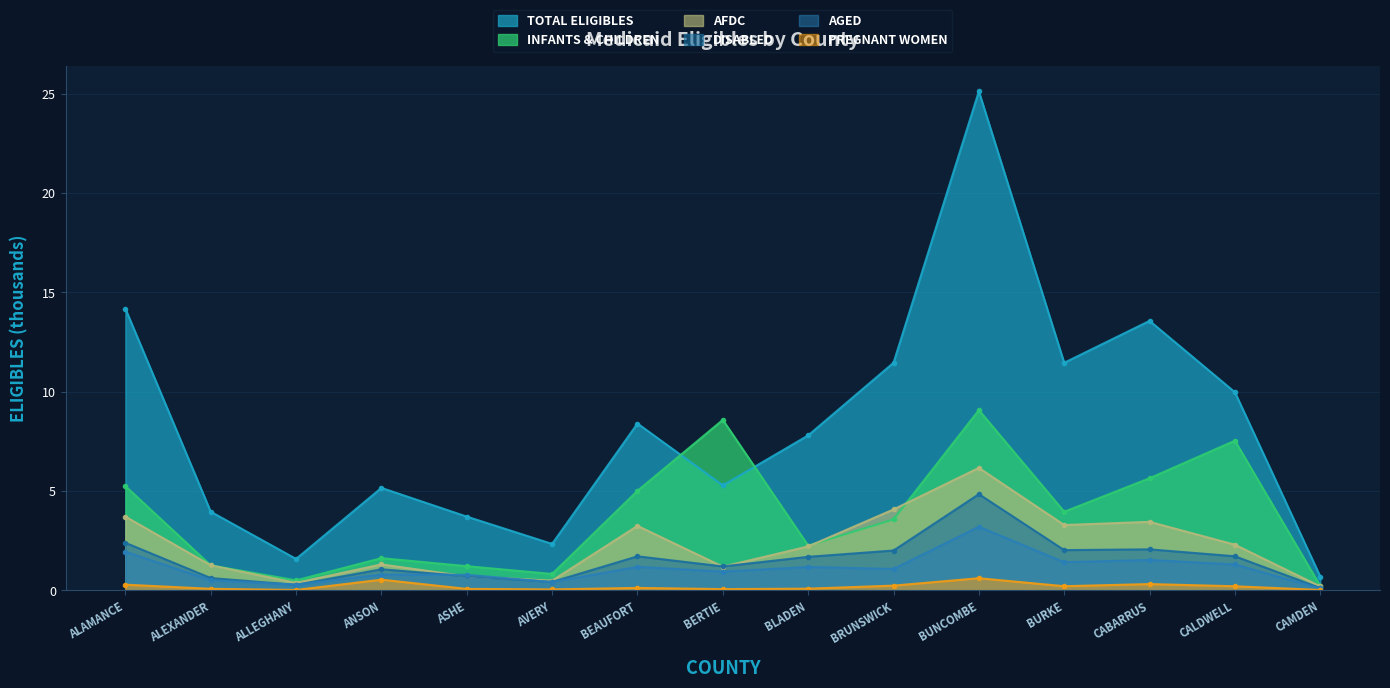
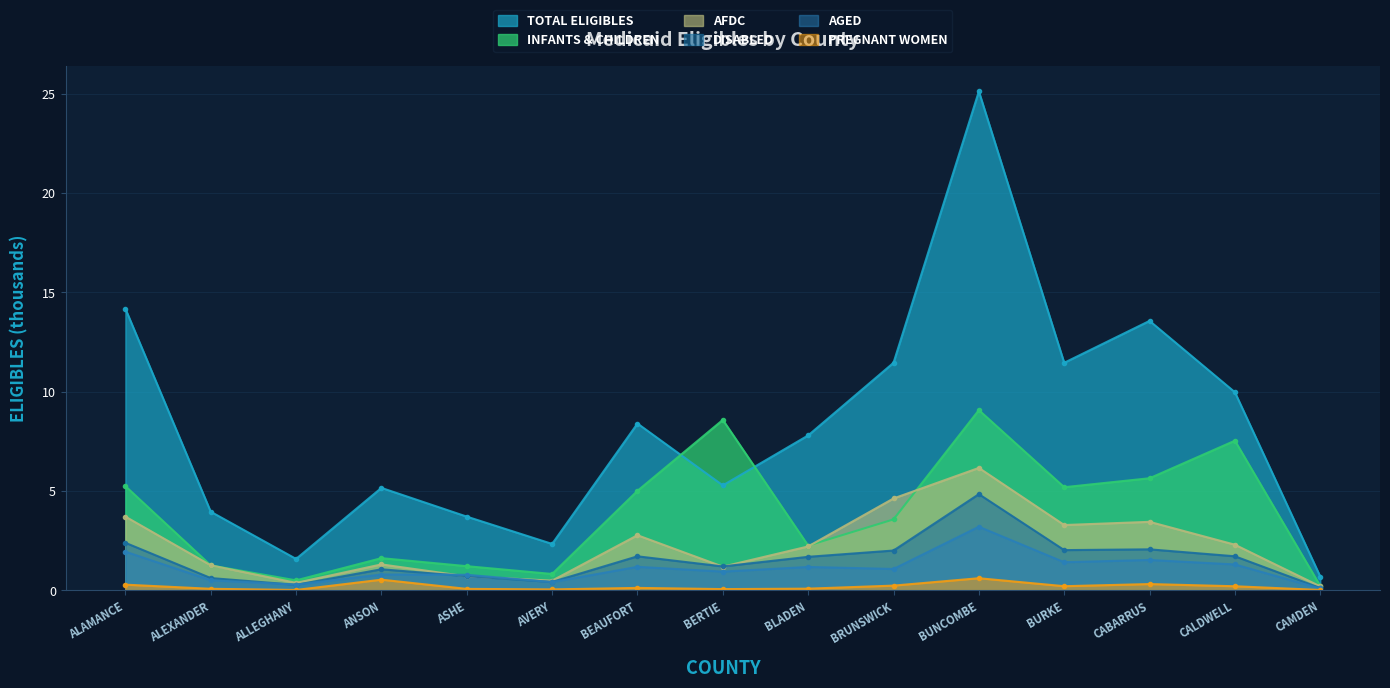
  {
    "INFANTS & CHILDREN": {
      "ALAMANCE": 5.2,
      "ANSON": 1.6,
      "ASHE": 1.2,
      "AVERY": 0.8,
      "BEAUFORT": 5.0,
      "BERTIE": 8.6,
      "BRUNSWICK": 3.6,
      "BUNCOMBE": 9.1,
-     "BURKE": 4.0,
+     "BURKE": 5.2,
      "CABARRUS": 5.6,
      "CALDWELL": 7.5
    },
    "AFDC": {
      "ALAMANCE": 3.7,
      "ANSON": 1.3,
-     "BEAUFORT": 3.2,
-     "BRUNSWICK": 4.1,
+     "BEAUFORT": 2.8,
+     "BRUNSWICK": 4.6,
      "BUNCOMBE": 6.2,
      "BURKE": 3.3,
      "CABARRUS": 3.5,
      "CALDWELL": 2.3
    },
    "PREGNANT WOMEN": {
      "ALAMANCE": 0.3,
      "ALEXANDER": 0.1,
      "ALLEGHANY": 0.0,
      "ANSON": 0.5,
      "ASHE": 0.1,
      "AVERY": 0.1,
      "BEAUFORT": 0.1,
      "BERTIE": 0.1,
      "BLADEN": 0.1,
      "BRUNSWICK": 0.2,
      "BUNCOMBE": 0.6,
      "BURKE": 0.2,
      "CABARRUS": 0.3,
      "CALDWELL": 0.2
    }
  }
